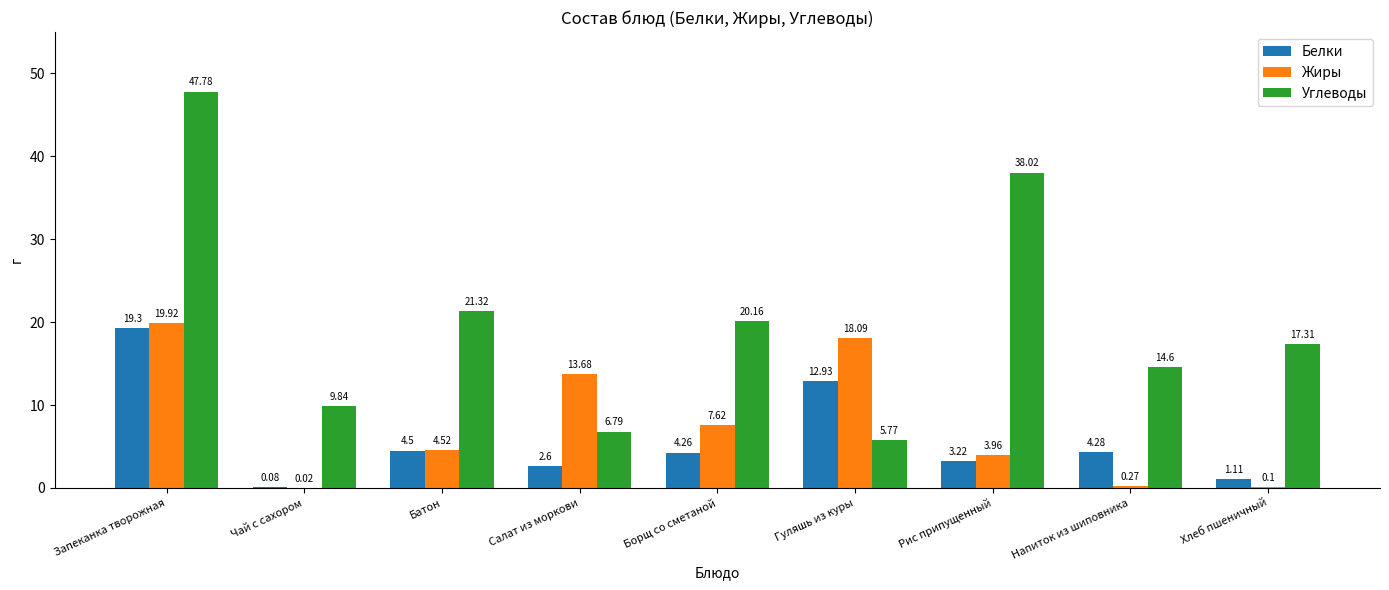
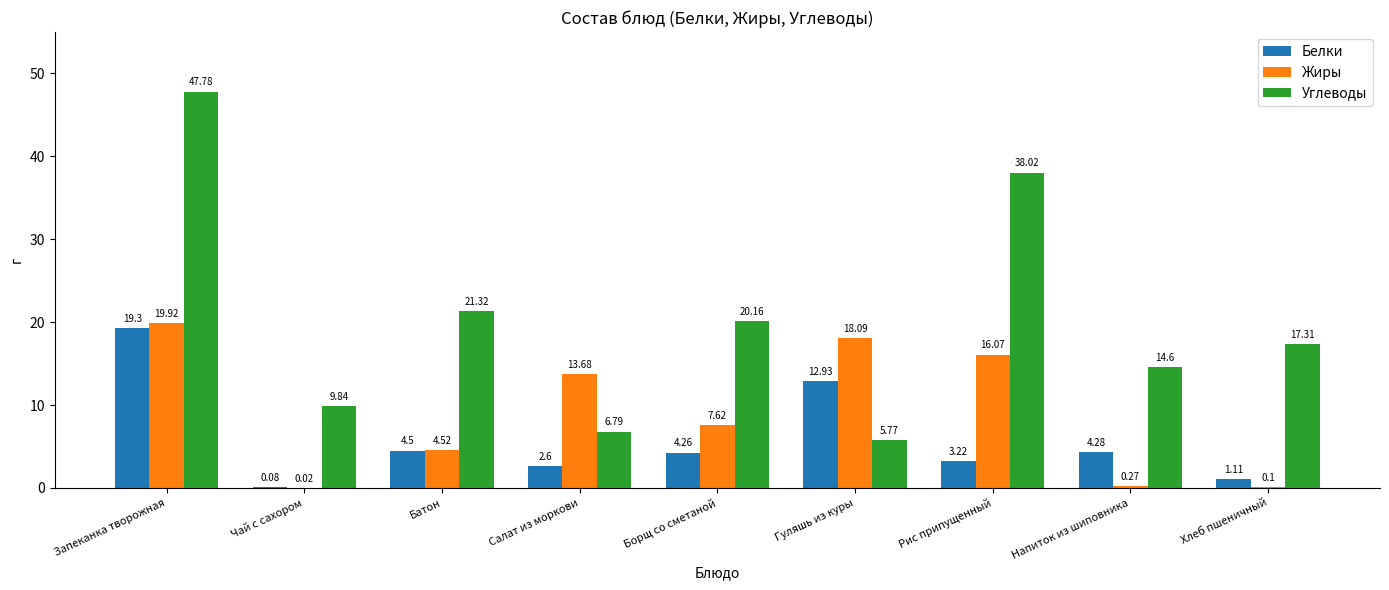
  {
    "Белки": {
      "Запеканка творожная": 19.3,
      "Чай с сахором": 0.08,
      "Батон": 4.5,
      "Салат из моркови": 2.6,
      "Борщ со сметаной": 4.26,
      "Гуляшь из куры": 12.93,
      "Рис припущенный": 3.22,
      "Напиток из шиповника": 4.28,
      "Хлеб пшеничный": 1.11
    },
    "Жиры": {
      "Запеканка творожная": 19.92,
      "Чай с сахором": 0.02,
      "Батон": 4.52,
      "Салат из моркови": 13.68,
      "Борщ со сметаной": 7.62,
      "Гуляшь из куры": 18.09,
-     "Рис припущенный": 3.96,
+     "Рис припущенный": 16.07,
      "Напиток из шиповника": 0.27,
      "Хлеб пшеничный": 0.1
    },
    "Углеводы": {
      "Запеканка творожная": 47.78,
      "Чай с сахором": 9.84,
      "Батон": 21.32,
      "Салат из моркови": 6.79,
      "Борщ со сметаной": 20.16,
      "Гуляшь из куры": 5.77,
      "Рис припущенный": 38.02,
      "Напиток из шиповника": 14.6,
      "Хлеб пшеничный": 17.31
    }
  }
